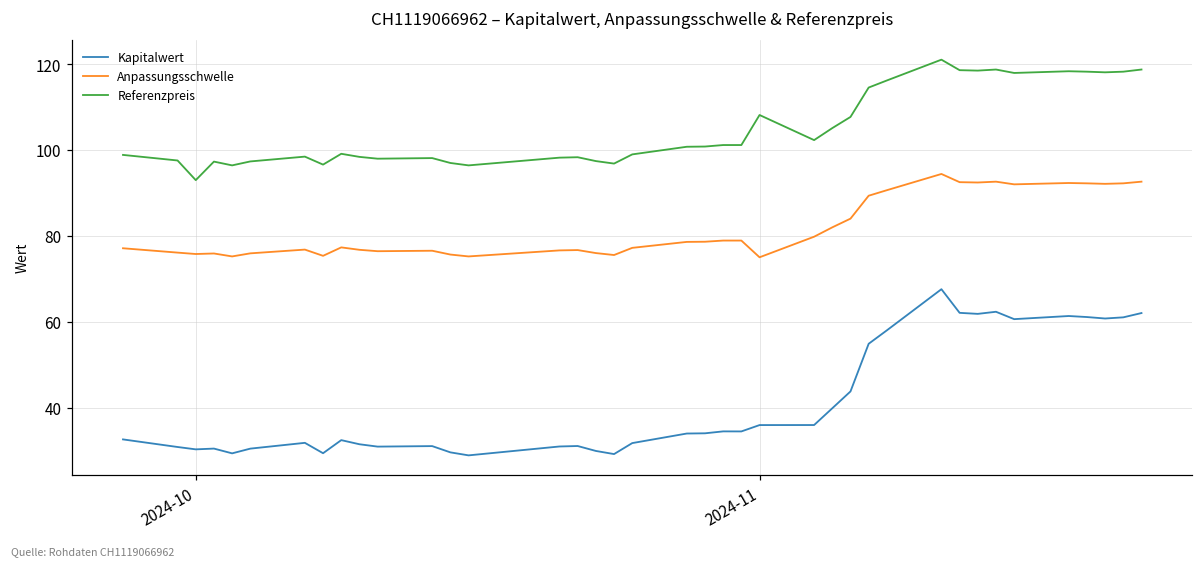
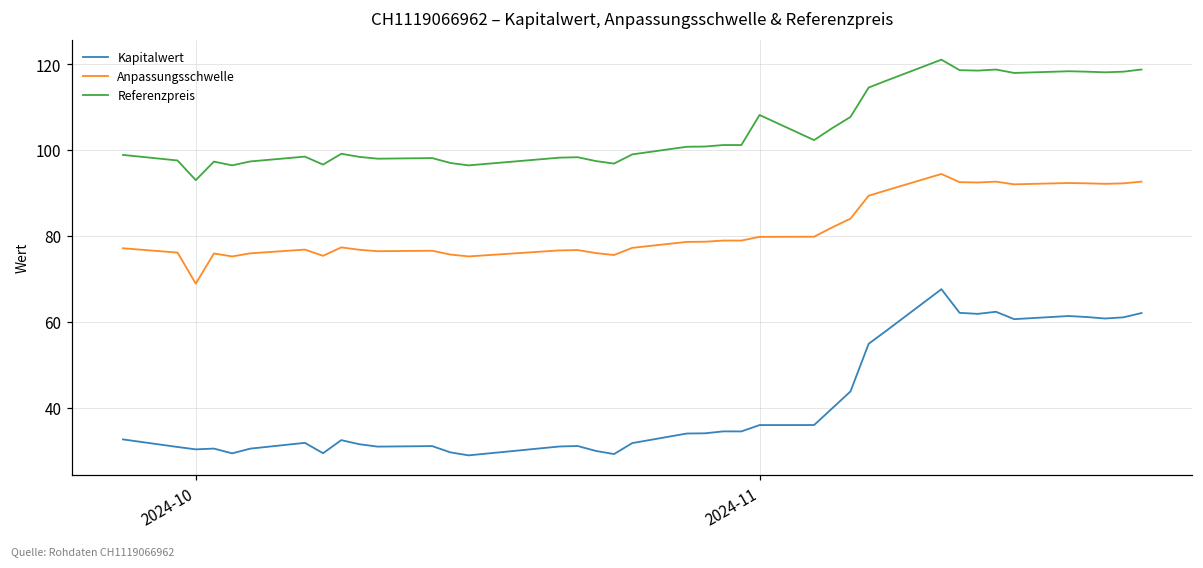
  {
    "Kapitalwert": {
      "2024-10": 30,
      "2024-11": 36
    },
    "Anpassungsschwelle": {
-     "2024-10": 76,
-     "2024-11": 75
+     "2024-10": 69,
+     "2024-11": 80
    },
    "Referenzpreis": {
      "2024-10": 93,
      "2024-11": 108
    }
  }
